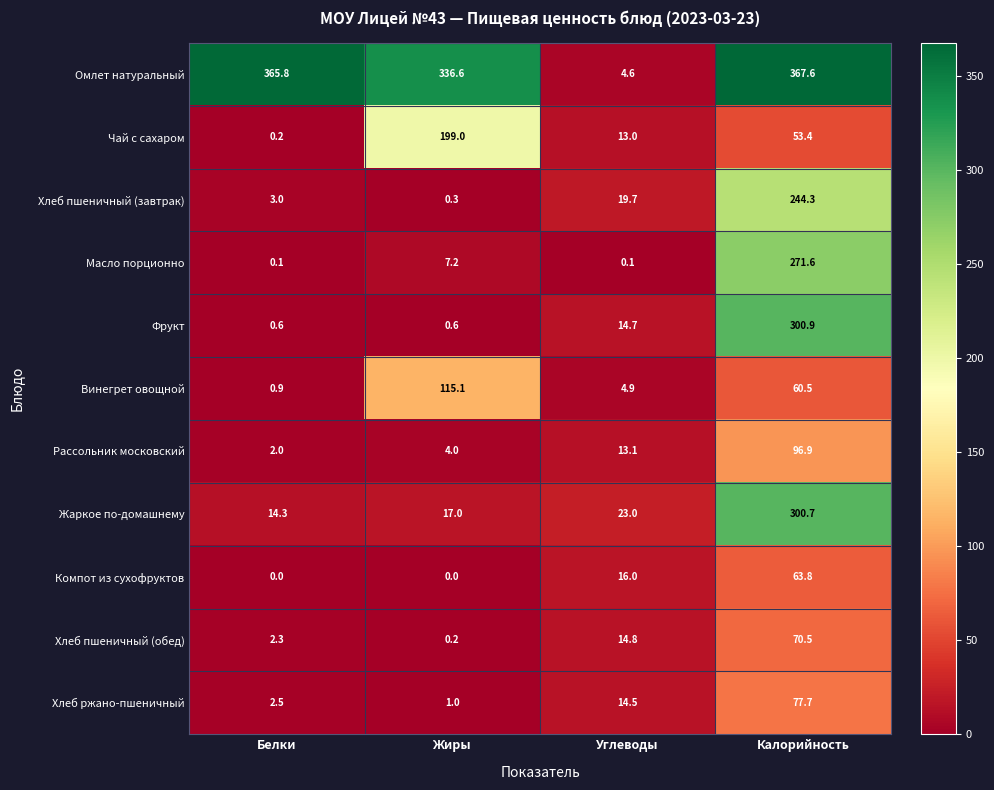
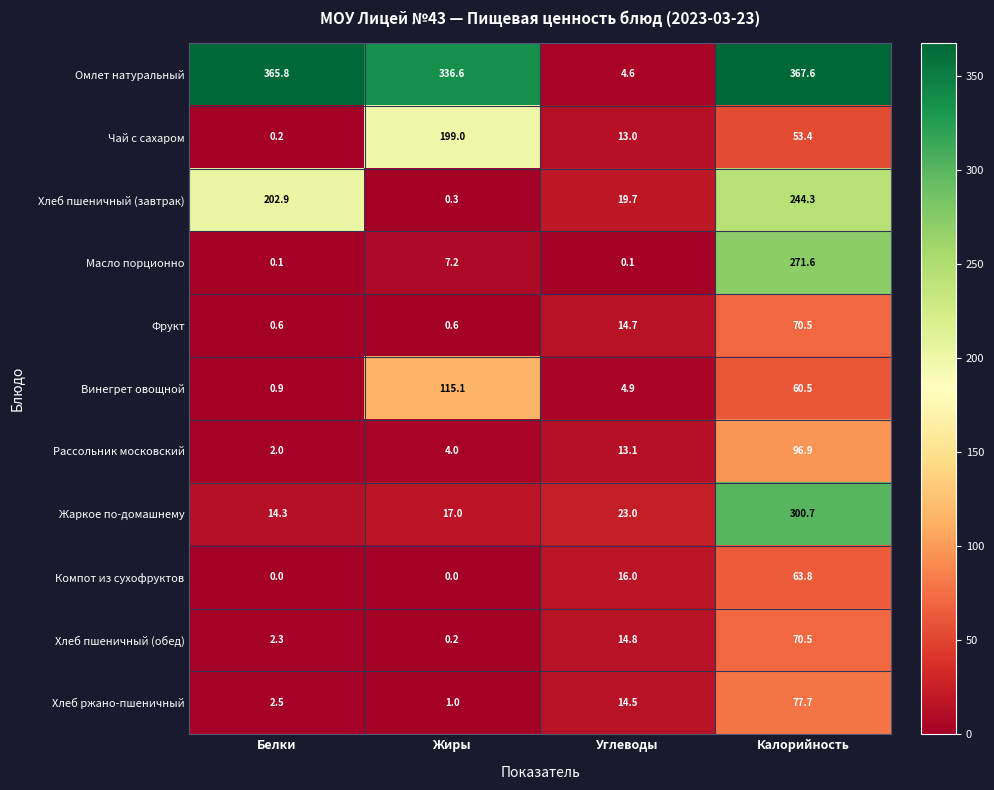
  {
    "Омлет натуральный": {
      "Белки": 365.8,
      "Жиры": 336.6,
      "Углеводы": 4.6,
      "Калорийность": 367.6
    },
    "Чай с сахаром": {
      "Белки": 0.2,
      "Жиры": 199.0,
      "Углеводы": 13.0,
      "Калорийность": 53.4
    },
    "Хлеб пшеничный (завтрак)": {
-     "Белки": 3.0,
+     "Белки": 202.9,
      "Жиры": 0.3,
      "Углеводы": 19.7,
      "Калорийность": 244.3
    },
    "Масло порционно": {
      "Белки": 0.1,
      "Жиры": 7.2,
      "Углеводы": 0.1,
      "Калорийность": 271.6
    },
    "Фрукт": {
      "Белки": 0.6,
      "Жиры": 0.6,
      "Углеводы": 14.7,
-     "Калорийность": 300.9
+     "Калорийность": 70.5
    },
    "Винегрет овощной": {
      "Белки": 0.9,
      "Жиры": 115.1,
      "Углеводы": 4.9,
      "Калорийность": 60.5
    },
    "Рассольник московский": {
      "Белки": 2.0,
      "Жиры": 4.0,
      "Углеводы": 13.1,
      "Калорийность": 96.9
    },
    "Жаркое по-домашнему": {
      "Белки": 14.3,
      "Жиры": 17.0,
      "Углеводы": 23.0,
      "Калорийность": 300.7
    },
    "Компот из сухофруктов": {
      "Белки": 0.0,
      "Жиры": 0.0,
      "Углеводы": 16.0,
      "Калорийность": 63.8
    },
    "Хлеб пшеничный (обед)": {
      "Белки": 2.3,
      "Жиры": 0.2,
      "Углеводы": 14.8,
      "Калорийность": 70.5
    },
    "Хлеб ржано-пшеничный": {
      "Белки": 2.5,
      "Жиры": 1.0,
      "Углеводы": 14.5,
      "Калорийность": 77.7
    }
  }
